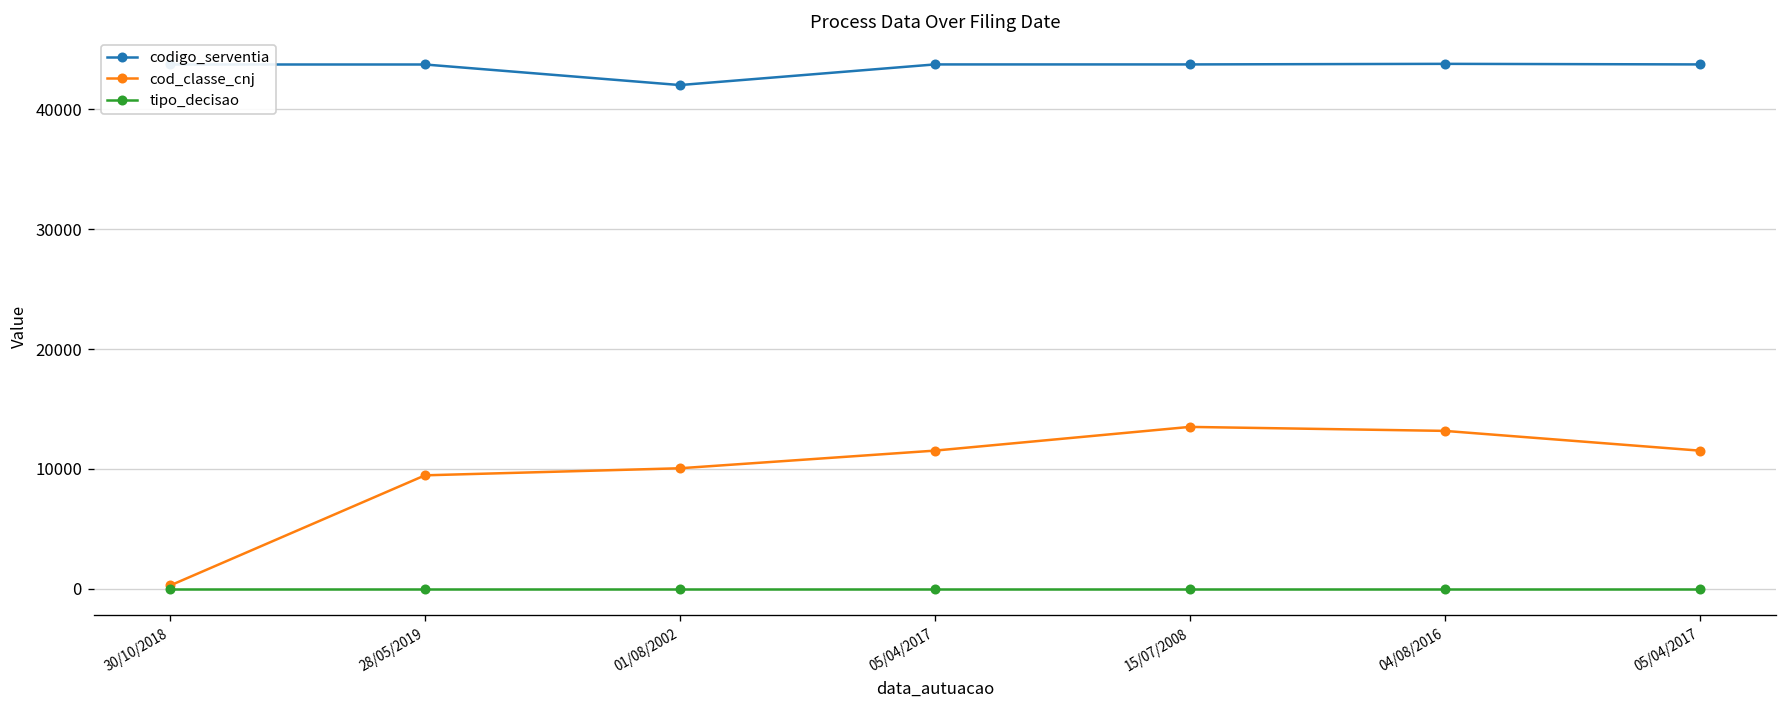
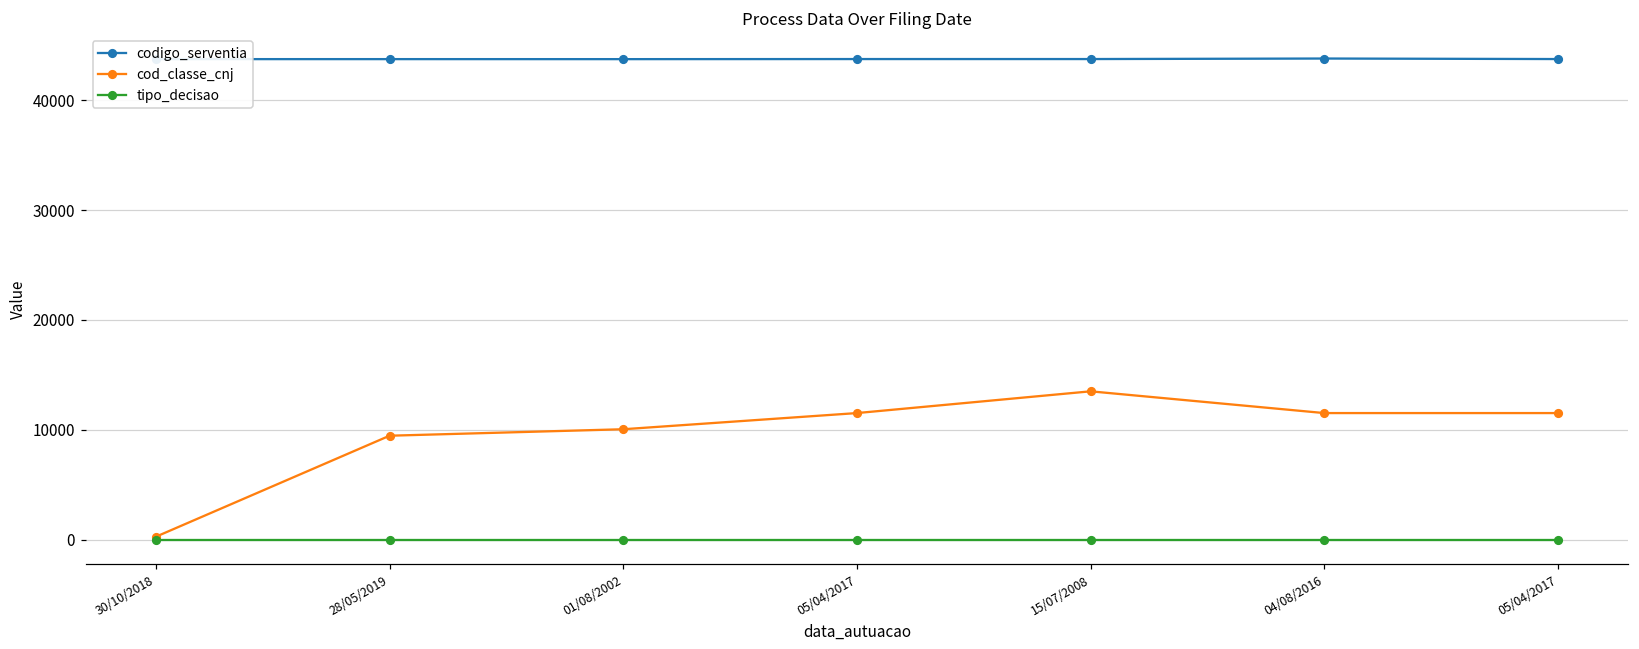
  {
    "codigo_serventia": {
      "28/05/2019": 44000,
-     "01/08/2002": 42000,
+     "01/08/2002": 44000,
      "15/07/2008": 44000,
      "04/08/2016": 44000
    },
    "cod_classe_cnj": {
      "30/10/2018": 0,
      "28/05/2019": 9000,
      "01/08/2002": 10000,
      "15/07/2008": 14000,
-     "04/08/2016": 13000
+     "04/08/2016": 12000
    },
    "tipo_decisao": {
      "30/10/2018": 0,
      "28/05/2019": 0,
      "01/08/2002": 0,
      "15/07/2008": 0,
      "04/08/2016": 0
    }
  }
